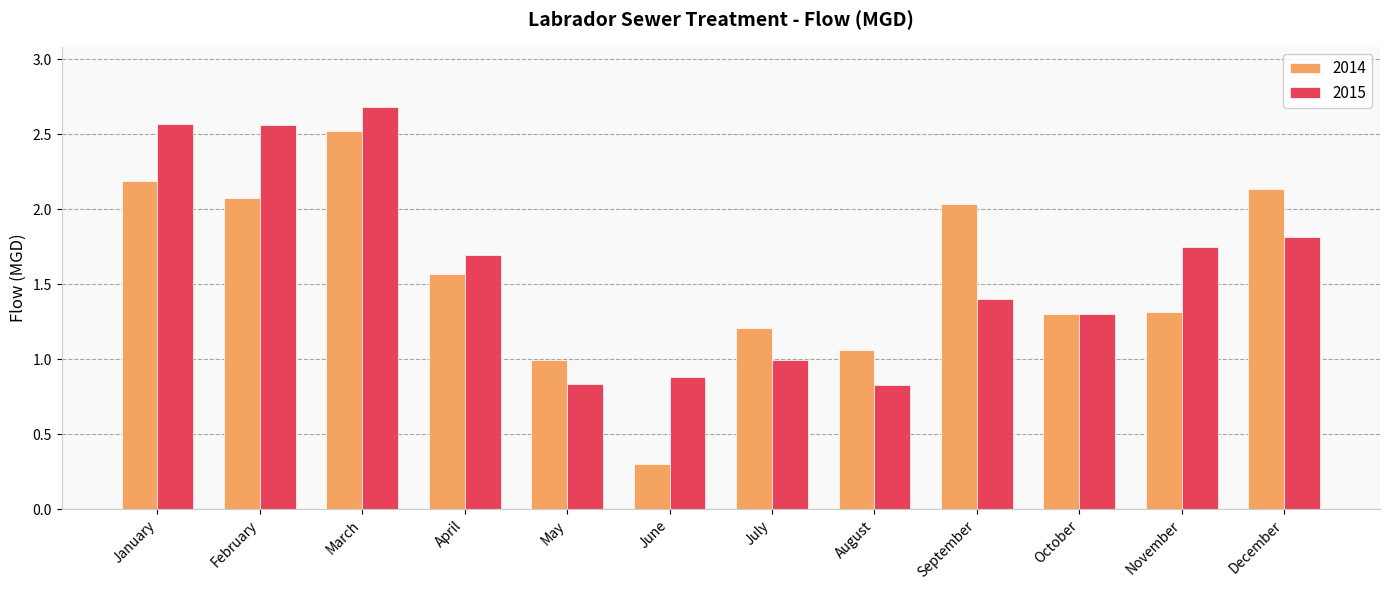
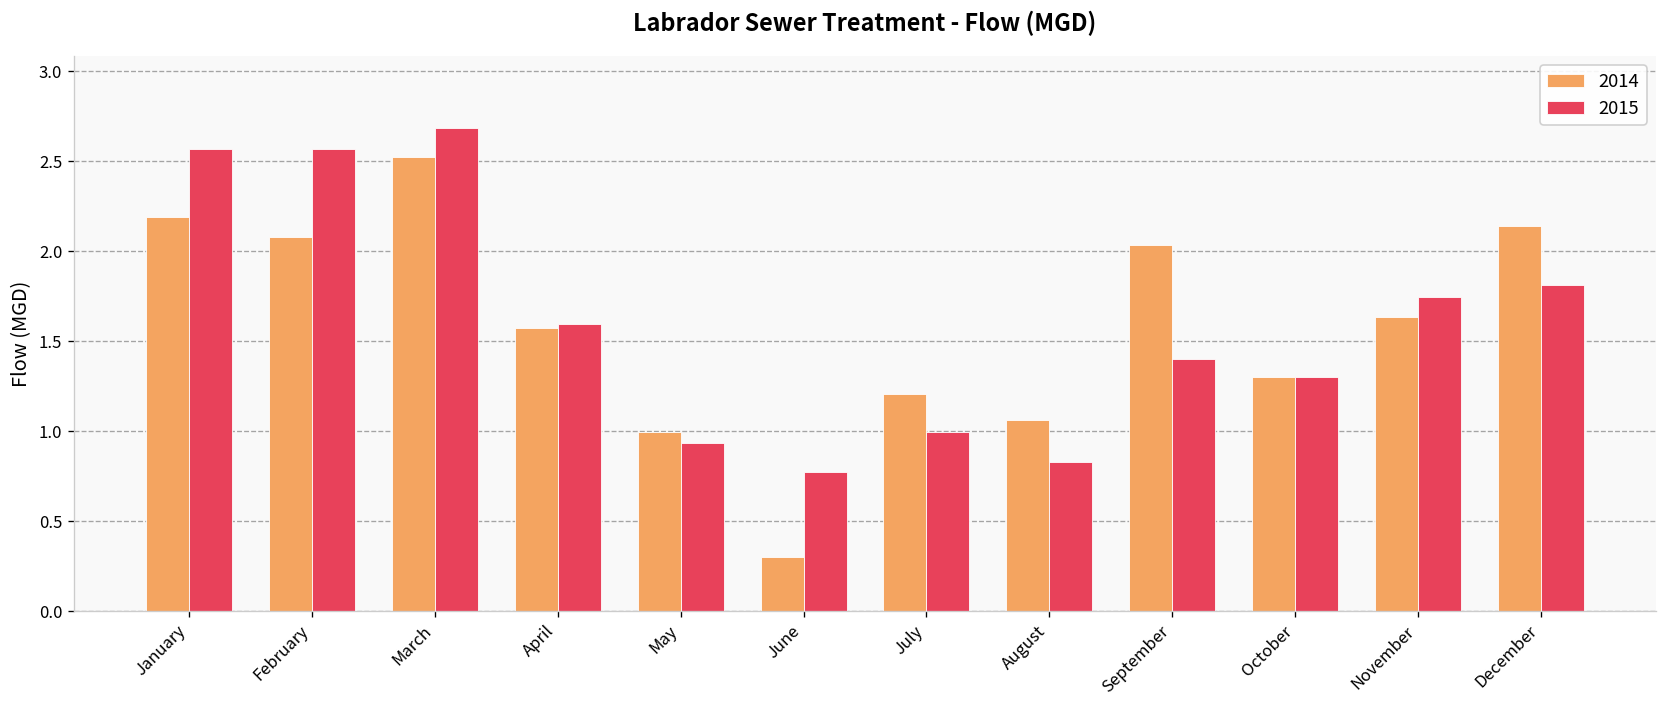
  {
    "2014": {
      "January": 2.19,
      "February": 2.08,
      "March": 2.53,
      "April": 1.57,
      "May": 0.99,
      "June": 0.30,
      "July": 1.21,
      "August": 1.06,
      "September": 2.04,
      "October": 1.30,
-     "November": 1.32,
+     "November": 1.63,
      "December": 2.14
    },
    "2015": {
      "January": 2.57,
      "February": 2.57,
      "March": 2.68,
-     "April": 1.70,
-     "May": 0.84,
-     "June": 0.88,
+     "April": 1.60,
+     "May": 0.93,
+     "June": 0.78,
      "July": 1.00,
      "August": 0.83,
      "September": 1.40,
      "October": 1.30,
      "November": 1.75,
      "December": 1.81
    }
  }
